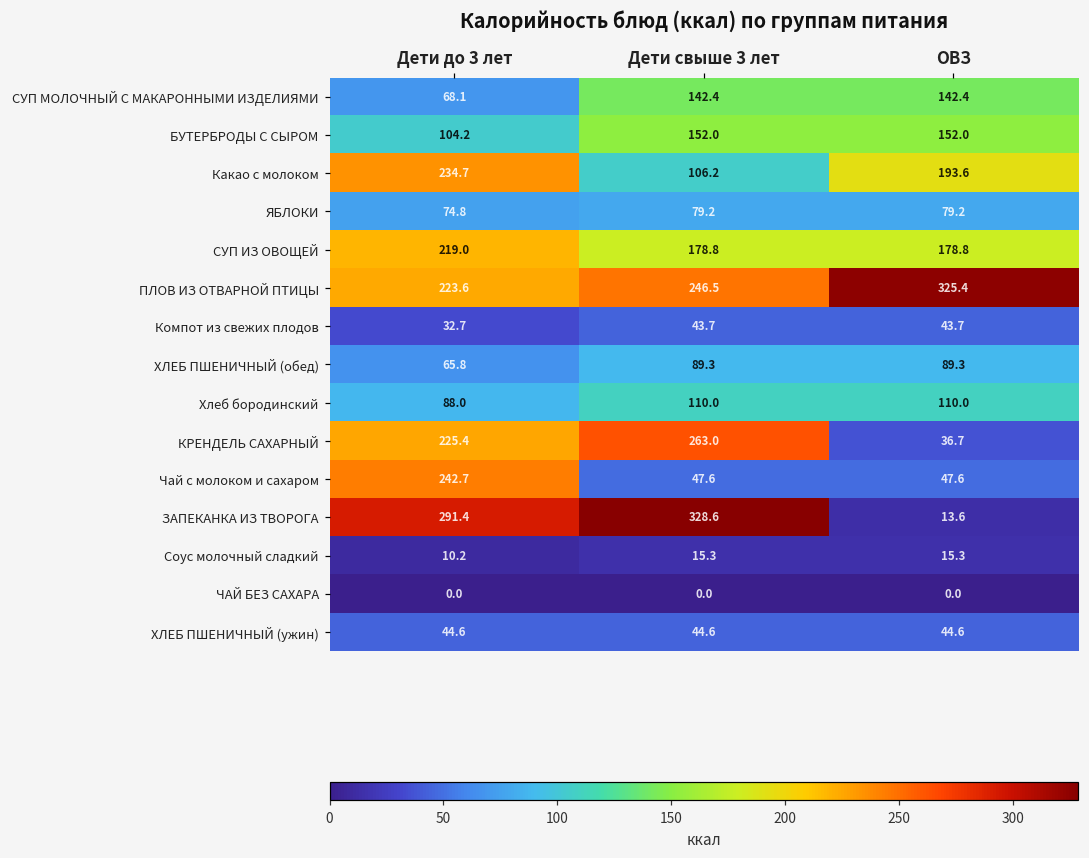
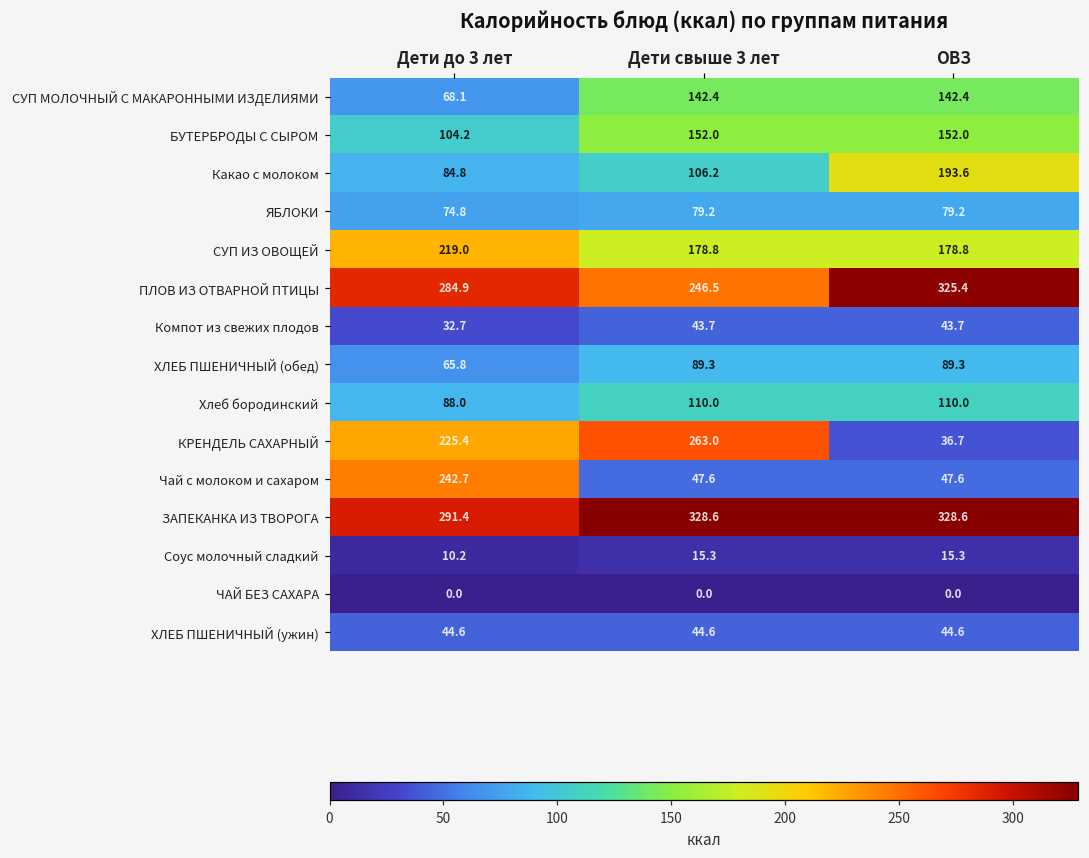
  {
    "СУП МОЛОЧНЫЙ С МАКАРОННЫМИ ИЗДЕЛИЯМИ": {
      "Дети до 3 лет": 68.1,
      "Дети свыше 3 лет": 142.4,
      "ОВЗ": 142.4
    },
    "БУТЕРБРОДЫ С СЫРОМ": {
      "Дети до 3 лет": 104.2,
      "Дети свыше 3 лет": 152.0,
      "ОВЗ": 152.0
    },
    "Какао с молоком": {
-     "Дети до 3 лет": 234.7,
+     "Дети до 3 лет": 84.8,
      "Дети свыше 3 лет": 106.2,
      "ОВЗ": 193.6
    },
    "ЯБЛОКИ": {
      "Дети до 3 лет": 74.8,
      "Дети свыше 3 лет": 79.2,
      "ОВЗ": 79.2
    },
    "СУП ИЗ ОВОЩЕЙ": {
      "Дети до 3 лет": 219.0,
      "Дети свыше 3 лет": 178.8,
      "ОВЗ": 178.8
    },
    "ПЛОВ ИЗ ОТВАРНОЙ ПТИЦЫ": {
-     "Дети до 3 лет": 223.6,
+     "Дети до 3 лет": 284.9,
      "Дети свыше 3 лет": 246.5,
      "ОВЗ": 325.4
    },
    "Компот из свежих плодов": {
      "Дети до 3 лет": 32.7,
      "Дети свыше 3 лет": 43.7,
      "ОВЗ": 43.7
    },
    "ХЛЕБ ПШЕНИЧНЫЙ (обед)": {
      "Дети до 3 лет": 65.8,
      "Дети свыше 3 лет": 89.3,
      "ОВЗ": 89.3
    },
    "Хлеб бородинский": {
      "Дети до 3 лет": 88.0,
      "Дети свыше 3 лет": 110.0,
      "ОВЗ": 110.0
    },
    "КРЕНДЕЛЬ САХАРНЫЙ": {
      "Дети до 3 лет": 225.4,
      "Дети свыше 3 лет": 263.0,
      "ОВЗ": 36.7
    },
    "Чай с молоком и сахаром": {
      "Дети до 3 лет": 242.7,
      "Дети свыше 3 лет": 47.6,
      "ОВЗ": 47.6
    },
    "ЗАПЕКАНКА ИЗ ТВОРОГА": {
      "Дети до 3 лет": 291.4,
      "Дети свыше 3 лет": 328.6,
-     "ОВЗ": 13.6
+     "ОВЗ": 328.6
    },
    "Соус молочный сладкий": {
      "Дети до 3 лет": 10.2,
      "Дети свыше 3 лет": 15.3,
      "ОВЗ": 15.3
    },
    "ЧАЙ БЕЗ САХАРА": {
      "Дети до 3 лет": 0.0,
      "Дети свыше 3 лет": 0.0,
      "ОВЗ": 0.0
    },
    "ХЛЕБ ПШЕНИЧНЫЙ (ужин)": {
      "Дети до 3 лет": 44.6,
      "Дети свыше 3 лет": 44.6,
      "ОВЗ": 44.6
    }
  }
